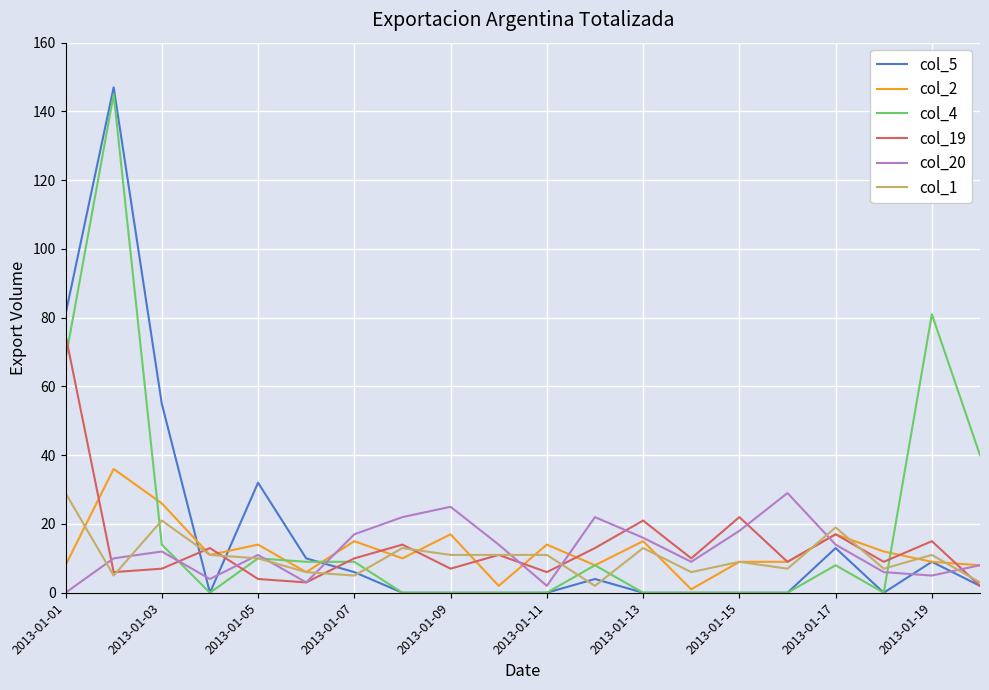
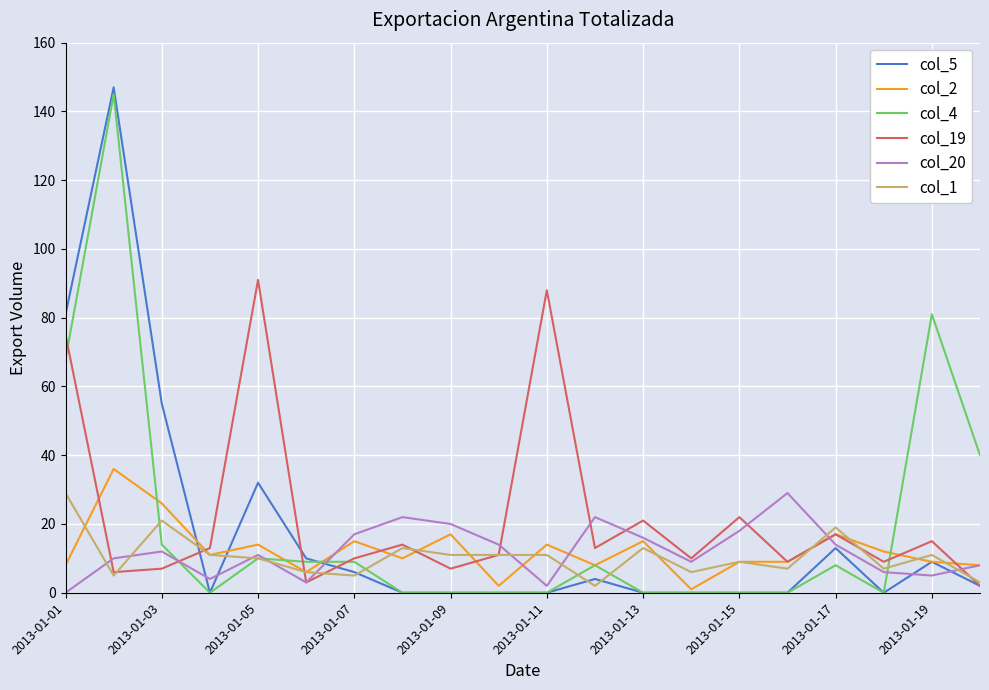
  {
    "col_5": {
      "2013-01-01": 81,
      "2013-01-03": 55,
      "2013-01-05": 32,
      "2013-01-07": 6,
      "2013-01-17": 13
    },
    "col_2": {
      "2013-01-01": 8,
      "2013-01-03": 26,
      "2013-01-05": 14,
      "2013-01-07": 15,
      "2013-01-09": 17,
      "2013-01-11": 14,
      "2013-01-13": 15
    },
    "col_4": {
      "2013-01-01": 68,
      "2013-01-03": 14,
      "2013-01-07": 9,
      "2013-01-17": 8,
      "2013-01-19": 81
    },
    "col_19": {
      "2013-01-01": 75,
      "2013-01-03": 7,
-     "2013-01-05": 4,
+     "2013-01-05": 91,
      "2013-01-07": 10,
      "2013-01-09": 7,
-     "2013-01-11": 6,
+     "2013-01-11": 88,
      "2013-01-13": 21,
      "2013-01-15": 22,
      "2013-01-19": 15
    },
    "col_20": {
      "2013-01-01": 0,
      "2013-01-03": 12,
      "2013-01-05": 11,
      "2013-01-07": 17,
-     "2013-01-09": 25,
+     "2013-01-09": 20,
      "2013-01-11": 2,
      "2013-01-13": 16,
      "2013-01-15": 18,
      "2013-01-17": 14,
      "2013-01-19": 5
    },
    "col_1": {
      "2013-01-01": 29,
      "2013-01-03": 21,
      "2013-01-07": 5,
      "2013-01-09": 11,
      "2013-01-11": 11,
      "2013-01-13": 13,
      "2013-01-17": 19,
      "2013-01-19": 11
    }
  }
